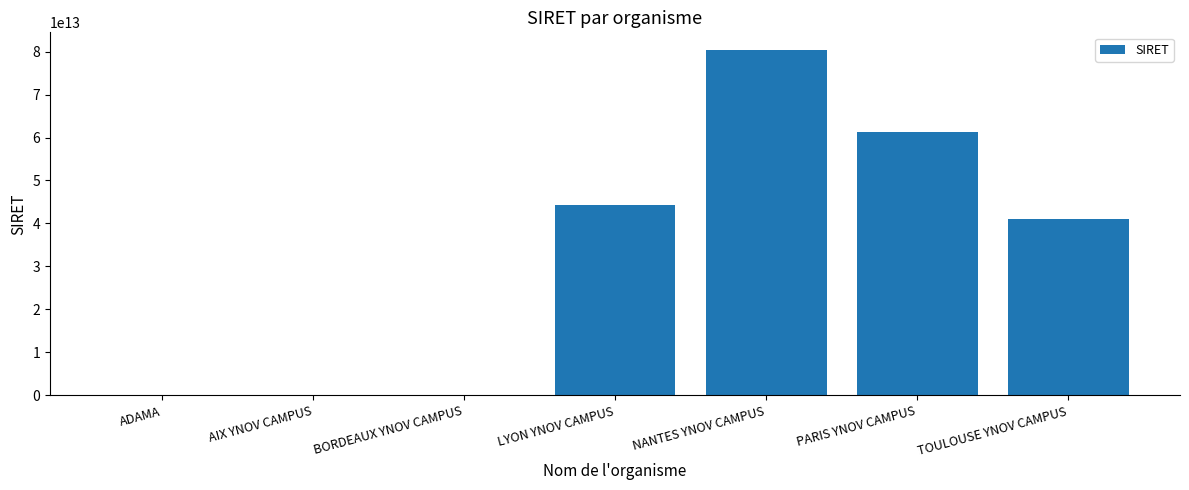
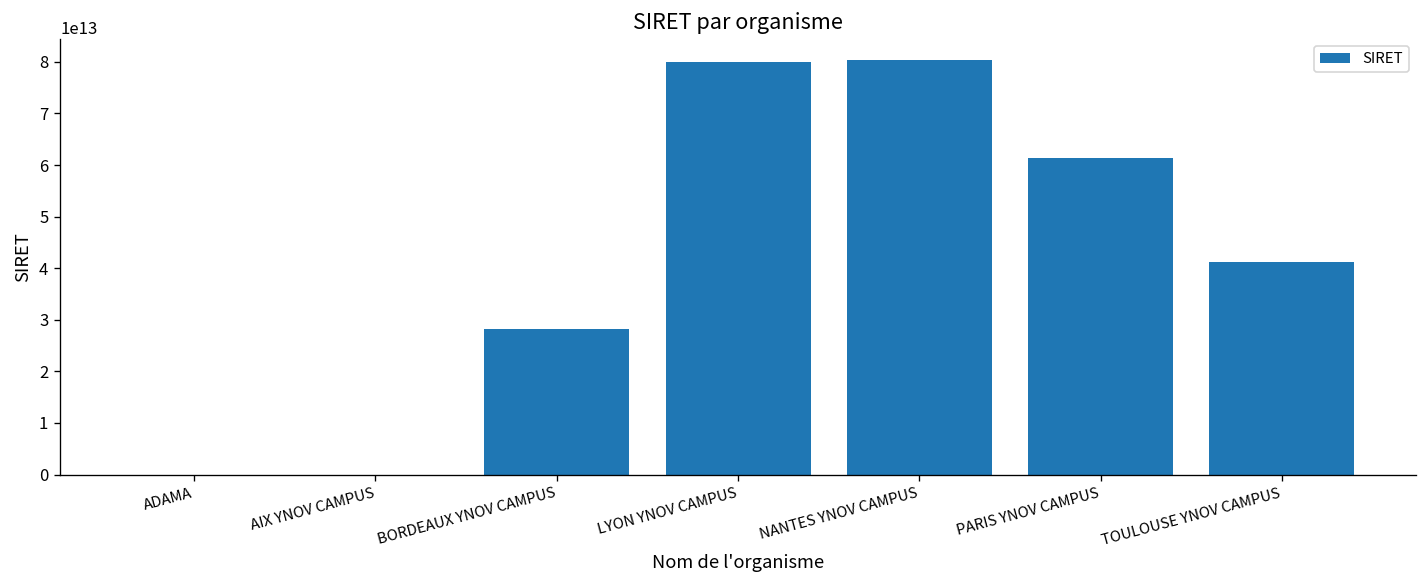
  {
    "ADAMA": 0,
    "AIX YNOV CAMPUS": 0,
-   "BORDEAUX YNOV CAMPUS": 0,
-   "LYON YNOV CAMPUS": 44000000000000,
+   "BORDEAUX YNOV CAMPUS": 28000000000000,
+   "LYON YNOV CAMPUS": 80000000000000,
    "NANTES YNOV CAMPUS": 80000000000000,
    "PARIS YNOV CAMPUS": 61000000000000,
    "TOULOUSE YNOV CAMPUS": 41000000000000
  }
